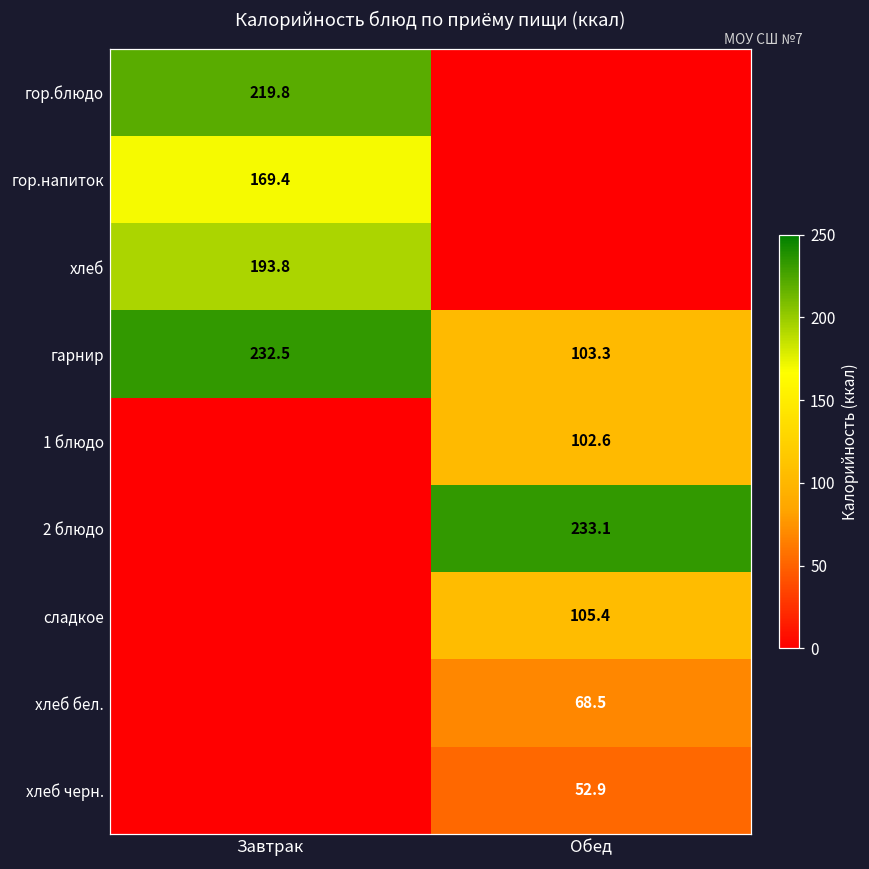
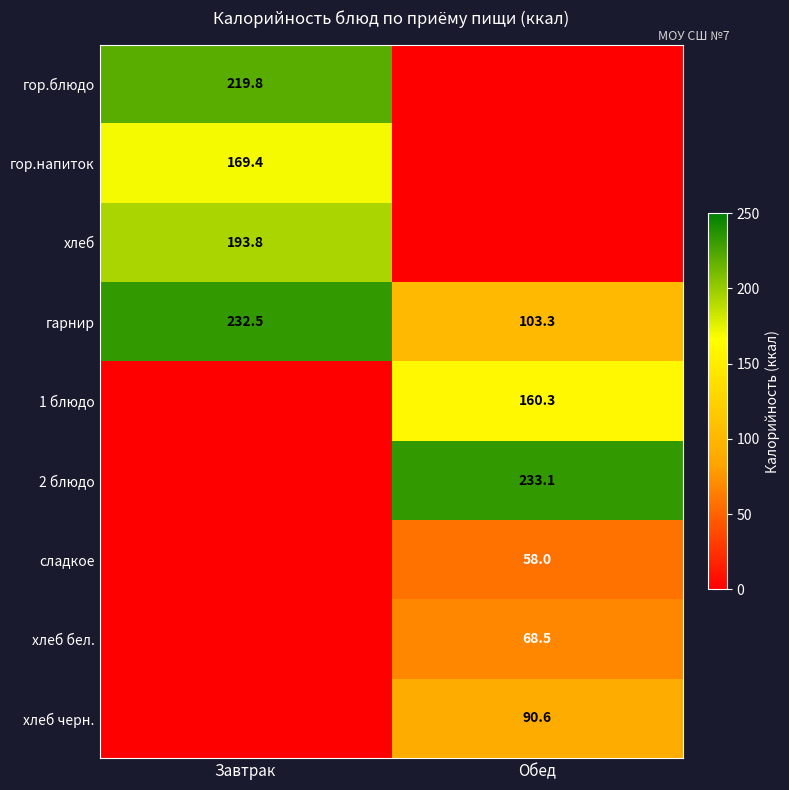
  {
    "гор.блюдо": {
      "Завтрак": 219.8
    },
    "гор.напиток": {
      "Завтрак": 169.4
    },
    "хлеб": {
      "Завтрак": 193.8
    },
    "гарнир": {
      "Завтрак": 232.5,
      "Обед": 103.3
    },
    "1 блюдо": {
-     "Обед": 102.6
+     "Обед": 160.3
    },
    "2 блюдо": {
      "Обед": 233.1
    },
    "сладкое": {
-     "Обед": 105.4
+     "Обед": 58.0
    },
    "хлеб бел.": {
      "Обед": 68.5
    },
    "хлеб черн.": {
-     "Обед": 52.9
+     "Обед": 90.6
    }
  }
